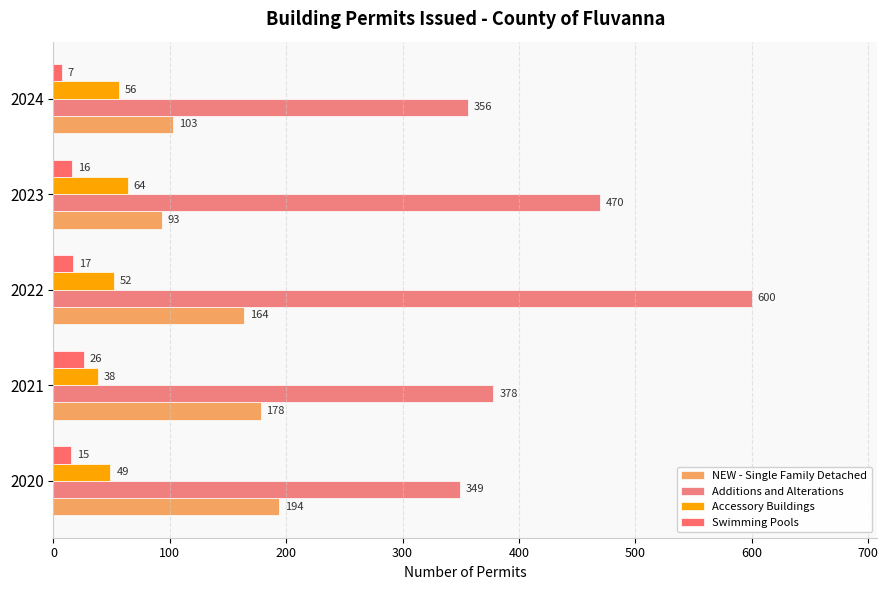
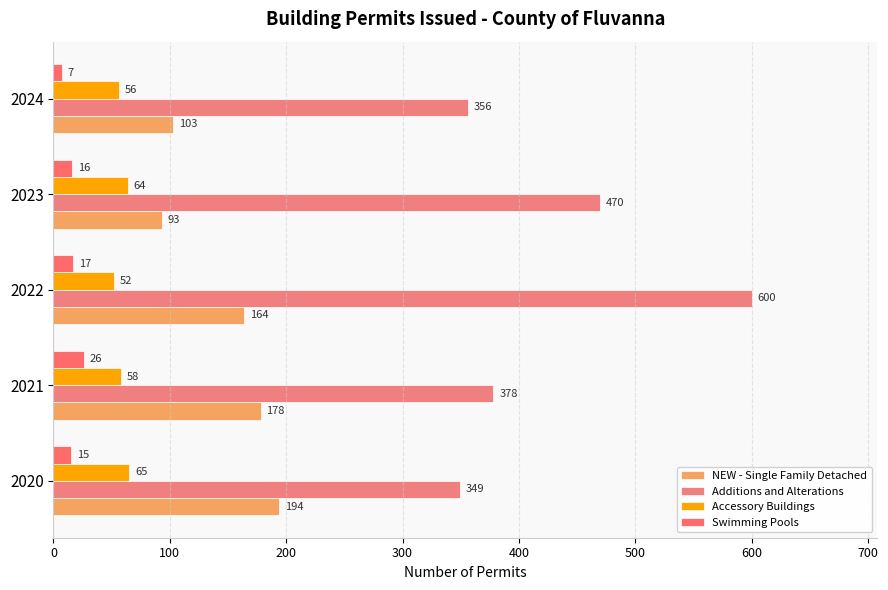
  {
    "Accessory Buildings": {
      "2024": 56,
      "2023": 64,
      "2022": 52,
-     "2021": 38,
-     "2020": 49
+     "2021": 58,
+     "2020": 65
    }
  }
